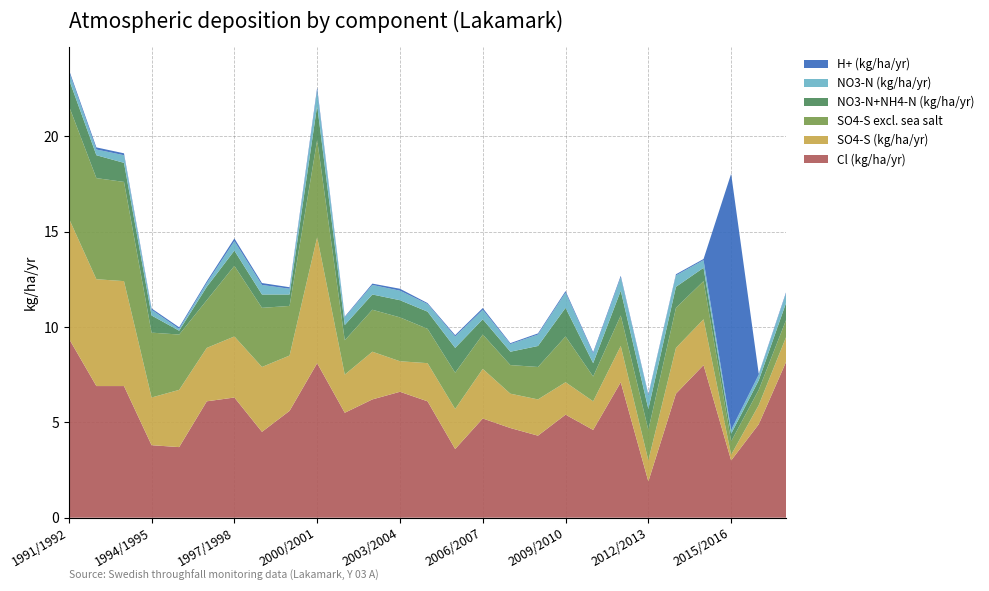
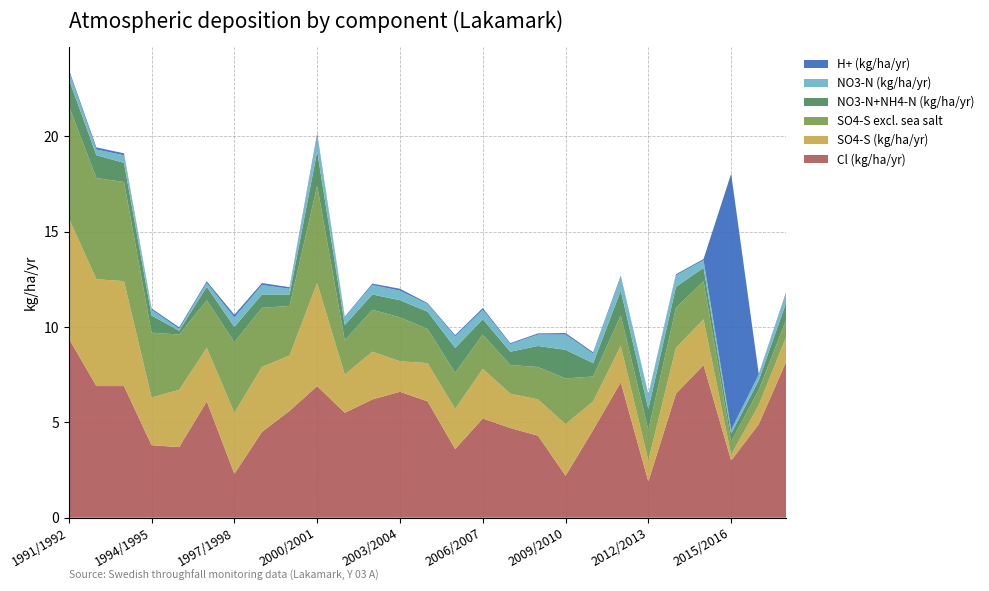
  {
    "Cl (kg/ha/yr)": {
      "1991/1992": 9.4,
      "1994/1995": 3.8,
-     "1997/1998": 6.3,
-     "2000/2001": 8.1,
+     "1997/1998": 2.3,
+     "2000/2001": 6.9,
      "2003/2004": 6.6,
      "2006/2007": 5.2,
-     "2009/2010": 5.4,
+     "2009/2010": 2.2,
      "2012/2013": 1.9,
      "2015/2016": 3.0
    },
    "SO4-S (kg/ha/yr)": {
      "1991/1992": 6.3,
      "1994/1995": 2.5,
      "1997/1998": 3.2,
-     "2000/2001": 6.6,
+     "2000/2001": 5.4,
      "2003/2004": 1.6,
      "2006/2007": 2.6,
-     "2009/2010": 1.7,
+     "2009/2010": 2.7,
      "2012/2013": 1.1,
      "2015/2016": 0.3
    },
    "NO3-N (kg/ha/yr)": {
      "1997/1998": 0.5,
      "2000/2001": 0.8,
      "2015/2016": 0.2
    },
    "H+ (kg/ha/yr)": {
      "1997/1998": 0.1,
      "2000/2001": 0.1,
      "2015/2016": 13.4
    }
  }
